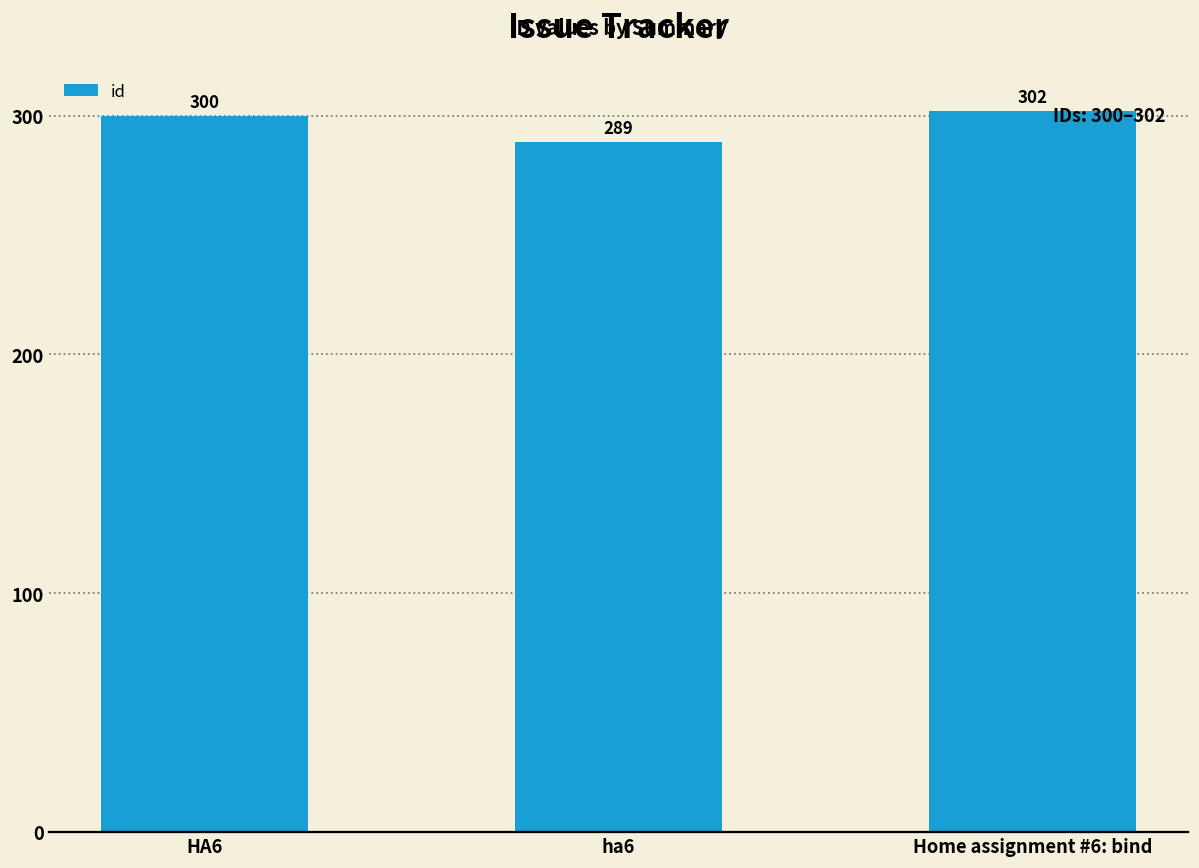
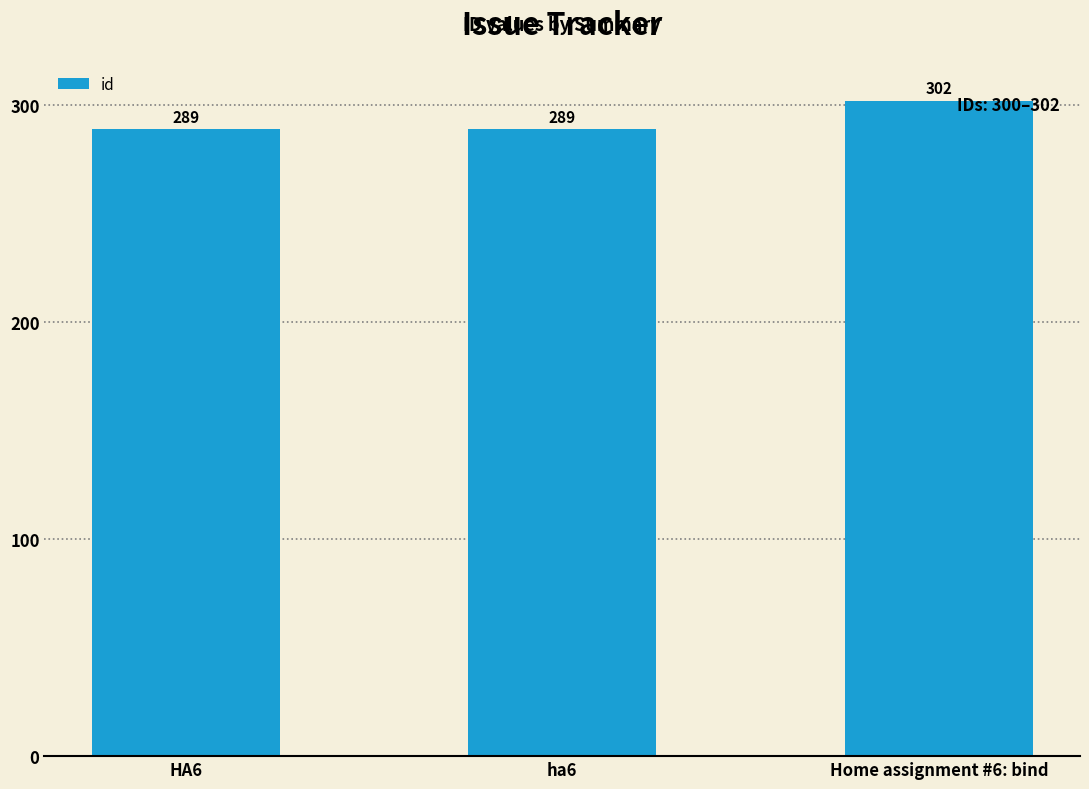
  {
-   "HA6": 300,
+   "HA6": 289,
    "ha6": 289,
    "Home assignment #6: bind": 302
  }
